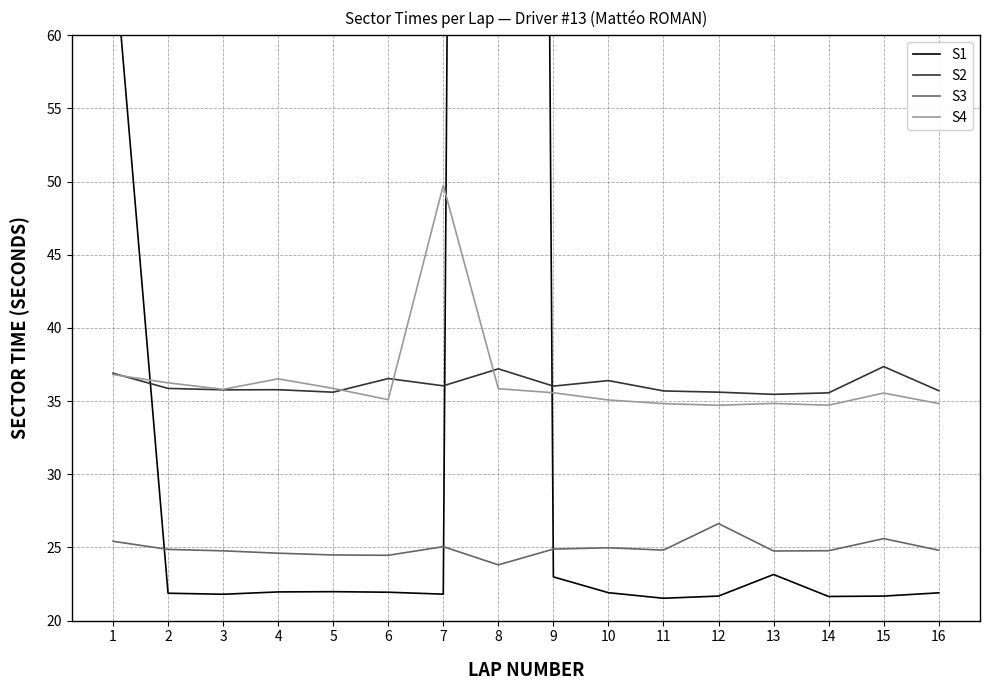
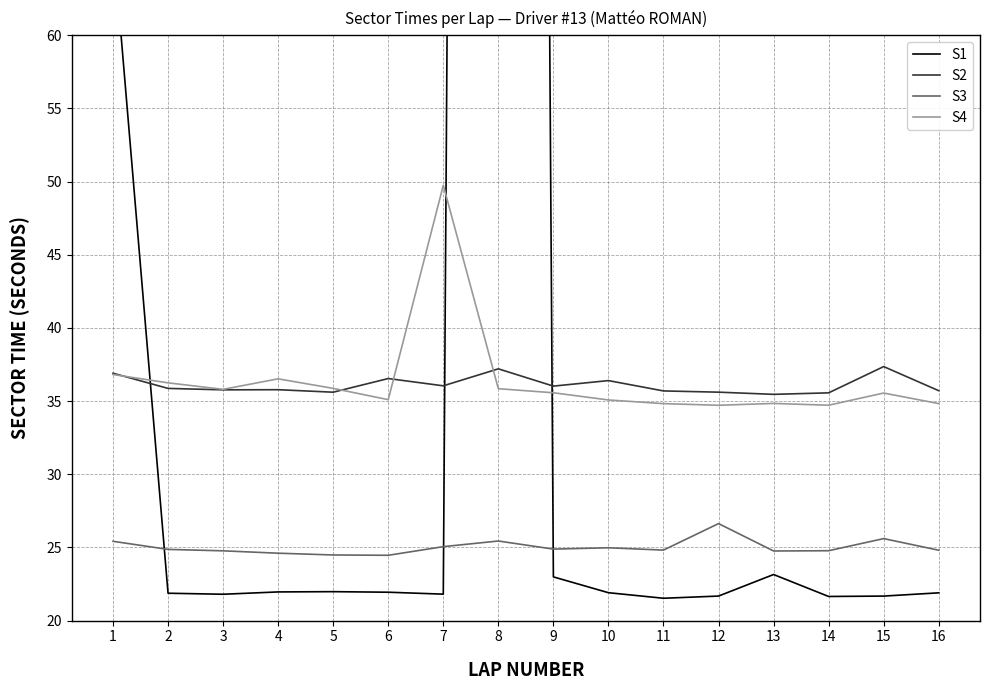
  {
    "S1": {
      "2": 21.9,
      "3": 21.8,
      "4": 22.0,
      "5": 22.0,
      "6": 21.9,
      "7": 21.8,
      "9": 23.0,
      "10": 21.9,
      "11": 21.5,
      "12": 21.7,
      "13": 23.2,
      "14": 21.6,
      "15": 21.7,
      "16": 21.9
    },
    "S2": {
      "2": 35.9,
      "4": 35.8,
      "5": 35.6,
      "6": 36.5,
      "7": 36.0,
      "8": 37.2,
      "9": 36.0,
      "10": 36.4,
      "11": 35.7,
      "12": 35.6,
      "13": 35.5,
      "14": 35.6,
      "15": 37.4,
      "16": 35.7
    },
    "S3": {
      "1": 25.4,
      "2": 24.9,
      "3": 24.8,
      "4": 24.6,
      "5": 24.5,
      "6": 24.5,
      "7": 25.1,
-     "8": 23.8,
+     "8": 25.4,
      "9": 24.9,
      "10": 25.0,
      "11": 24.8,
      "12": 26.6,
      "13": 24.8,
      "14": 24.8,
      "15": 25.6,
      "16": 24.8
    },
    "S4": {
      "2": 36.2,
      "4": 36.5,
      "5": 35.9,
      "6": 35.1,
      "7": 49.7,
      "8": 35.8,
      "9": 35.6,
      "10": 35.1,
      "11": 34.8,
      "12": 34.7,
      "13": 34.8,
      "14": 34.7,
      "15": 35.5,
      "16": 34.8
    }
  }
